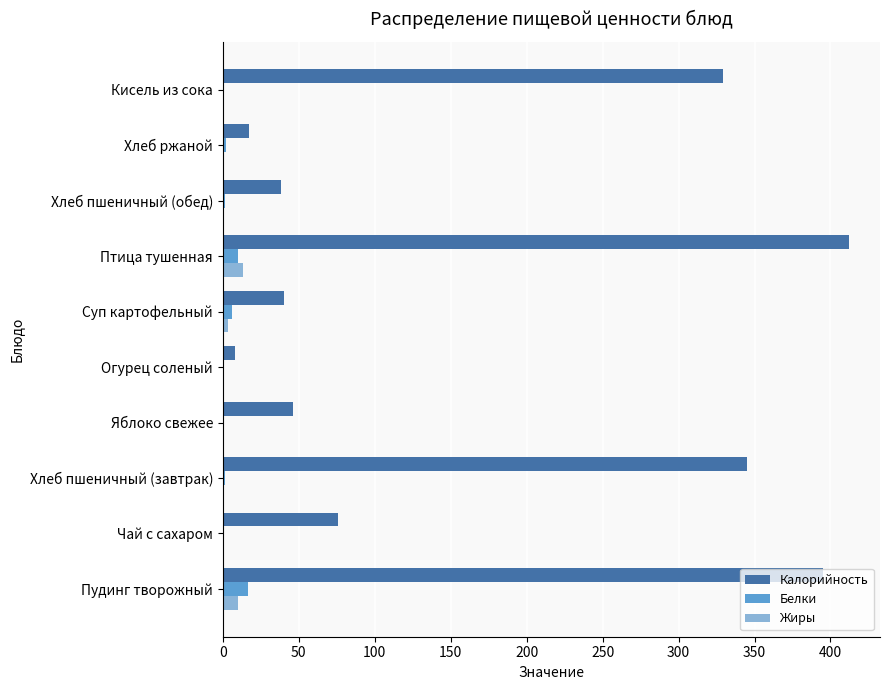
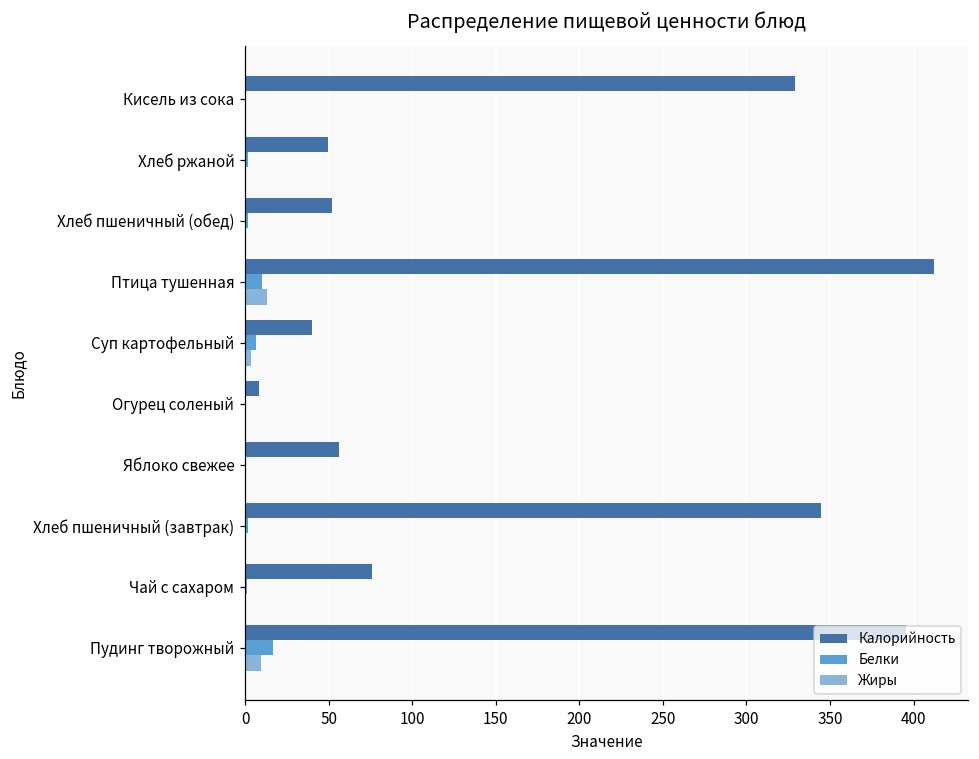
  {
    "Калорийность": {
      "Кисель из сока": 329,
-     "Хлеб ржаной": 17,
-     "Хлеб пшеничный (обед)": 38,
+     "Хлеб ржаной": 50,
+     "Хлеб пшеничный (обед)": 52,
      "Птица тушенная": 412,
      "Суп картофельный": 40,
      "Огурец соленый": 8,
-     "Яблоко свежее": 46,
+     "Яблоко свежее": 56,
      "Хлеб пшеничный (завтрак)": 345,
      "Чай с сахаром": 76
    }
  }
